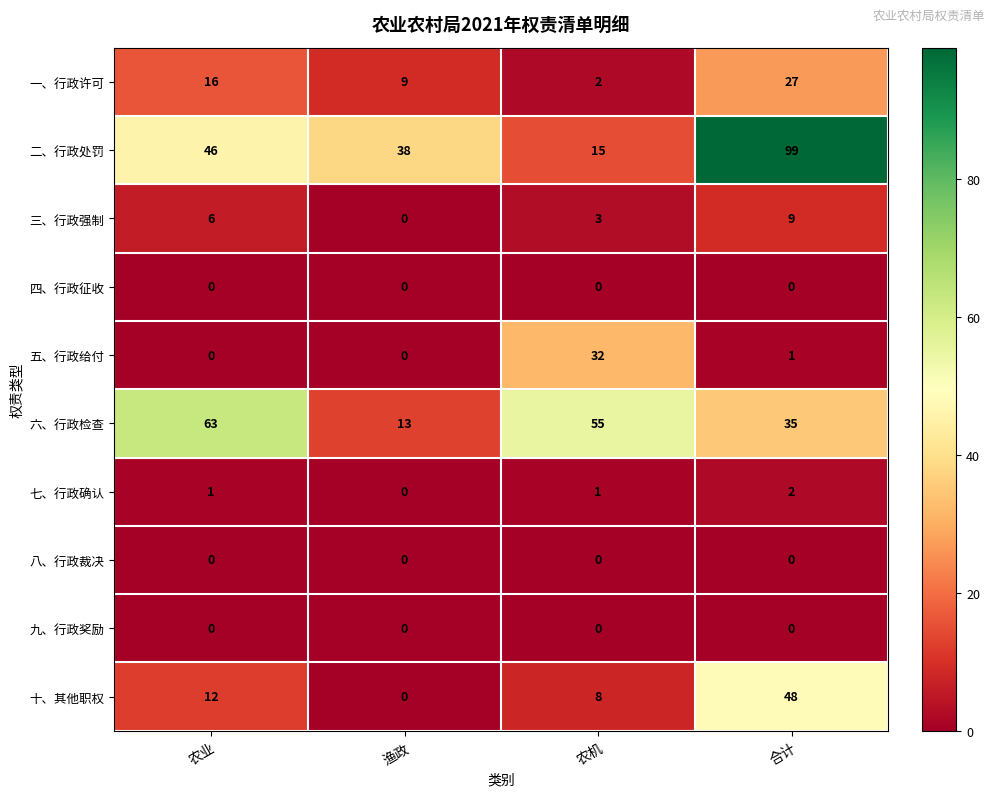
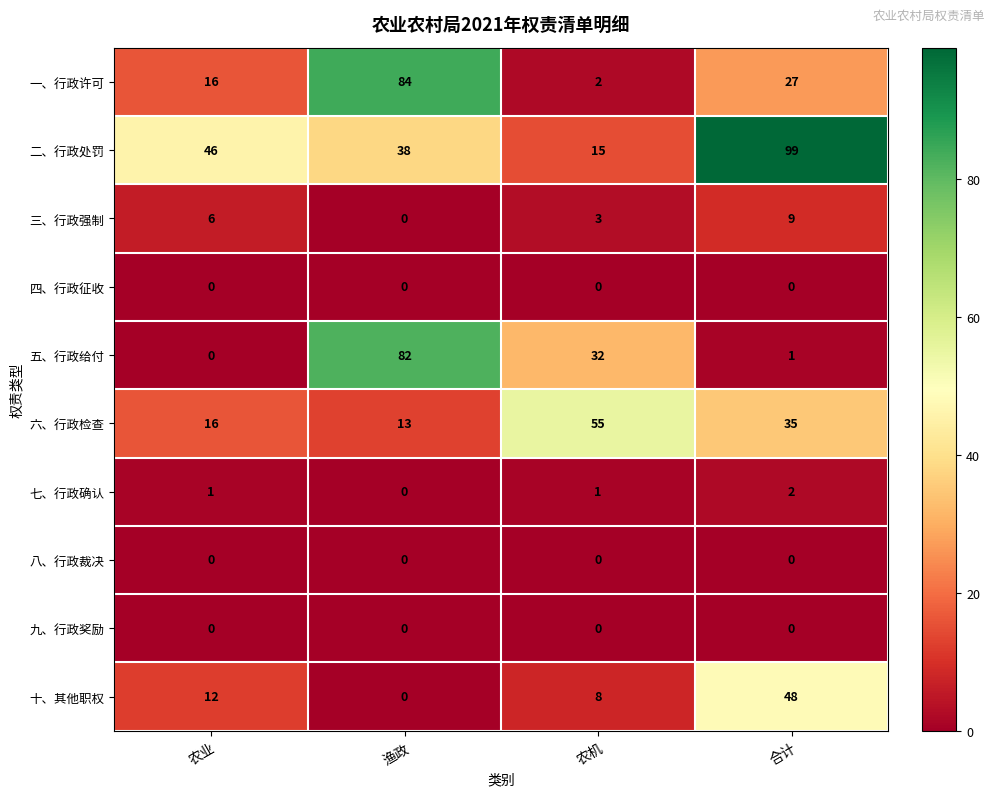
  {
    "一、行政许可": {
      "农业": 16,
-     "渔政": 9,
+     "渔政": 84,
      "农机": 2,
      "合计": 27
    },
    "二、行政处罚": {
      "农业": 46,
      "渔政": 38,
      "农机": 15,
      "合计": 99
    },
    "三、行政强制": {
      "农业": 6,
      "渔政": 0,
      "农机": 3,
      "合计": 9
    },
    "四、行政征收": {
      "农业": 0,
      "渔政": 0,
      "农机": 0,
      "合计": 0
    },
    "五、行政给付": {
      "农业": 0,
-     "渔政": 0,
+     "渔政": 82,
      "农机": 32,
      "合计": 1
    },
    "六、行政检查": {
-     "农业": 63,
+     "农业": 16,
      "渔政": 13,
      "农机": 55,
      "合计": 35
    },
    "七、行政确认": {
      "农业": 1,
      "渔政": 0,
      "农机": 1,
      "合计": 2
    },
    "八、行政裁决": {
      "农业": 0,
      "渔政": 0,
      "农机": 0,
      "合计": 0
    },
    "九、行政奖励": {
      "农业": 0,
      "渔政": 0,
      "农机": 0,
      "合计": 0
    },
    "十、其他职权": {
      "农业": 12,
      "渔政": 0,
      "农机": 8,
      "合计": 48
    }
  }
